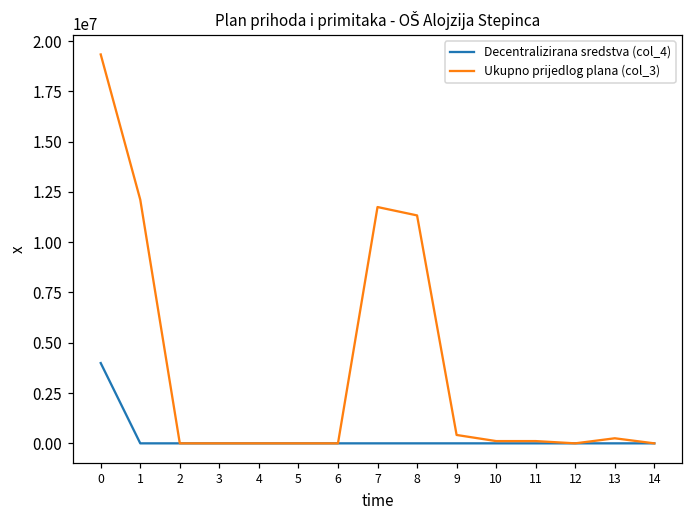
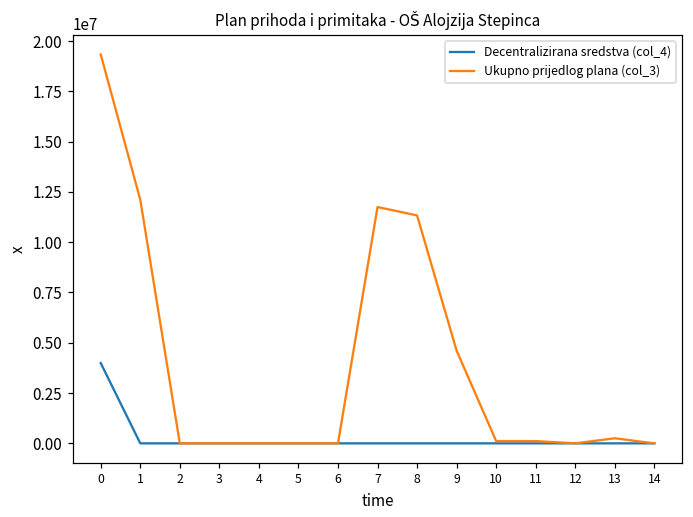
  {
    "Decentralizirana sredstva (col_4)": {
      "0": 4000000,
      "1": 0,
      "7": 0,
      "8": 0,
      "9": 0,
      "13": 0
    },
    "Ukupno prijedlog plana (col_3)": {
      "0": 19300000,
      "1": 12100000,
      "7": 11700000,
      "8": 11300000,
-     "9": 400000,
+     "9": 4600000,
      "13": 300000
    }
  }
